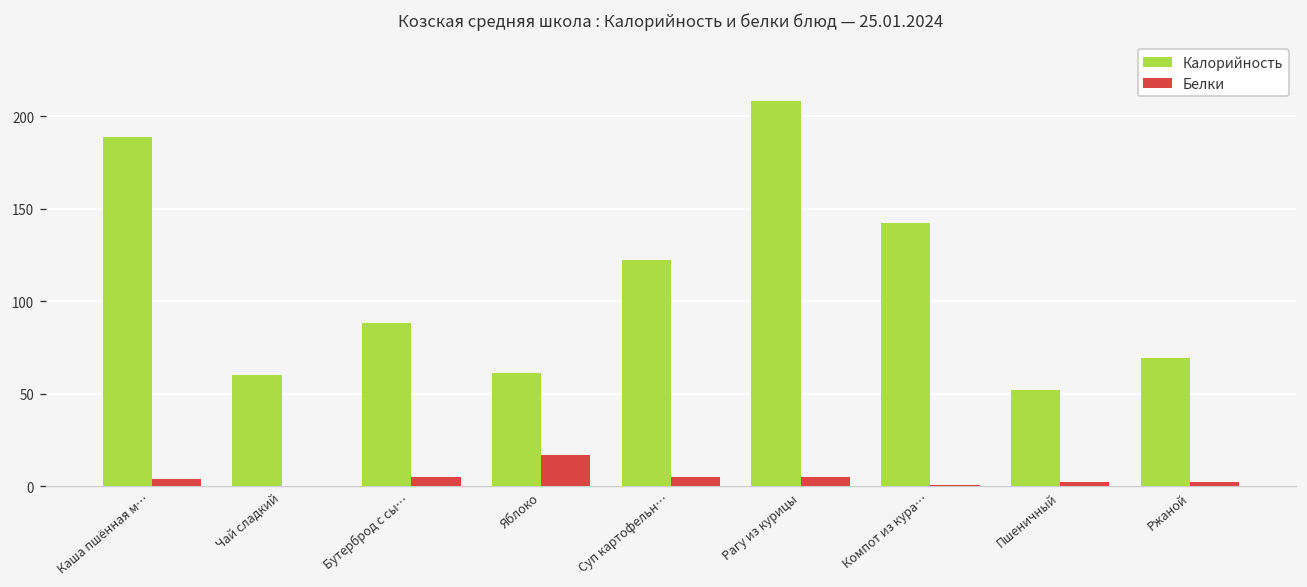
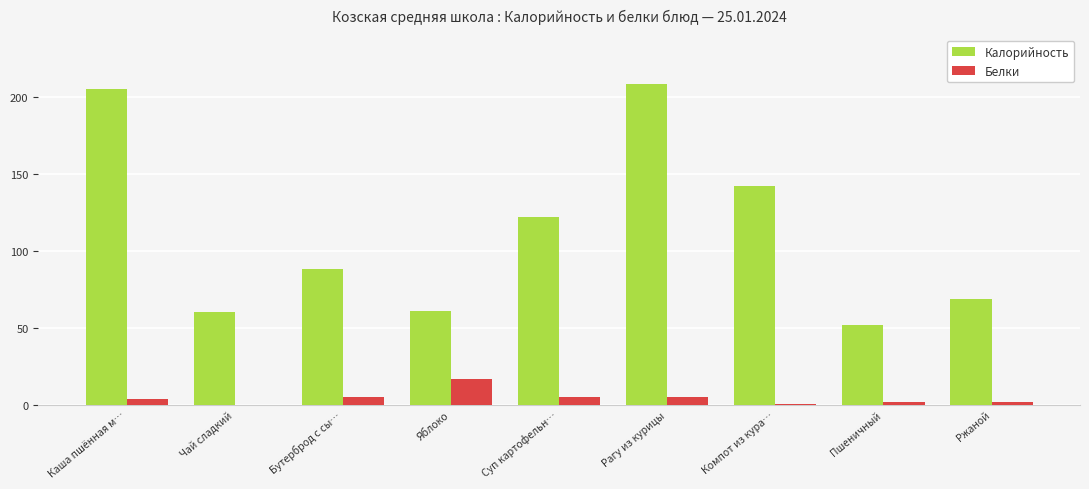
  {
    "Калорийность": {
-     "Каша пшённая м…": 189,
+     "Каша пшённая м…": 205,
      "Чай сладкий": 60,
      "Бутерброд с сы…": 88,
      "Яблоко": 61,
      "Суп картофельн…": 122,
      "Рагу из курицы": 208,
      "Компот из кура…": 142,
      "Пшеничный": 52,
      "Ржаной": 69
    },
    "Белки": {
      "Каша пшённая м…": 4,
      "Бутерброд с сы…": 5,
      "Яблоко": 17,
      "Суп картофельн…": 5,
      "Рагу из курицы": 5,
      "Пшеничный": 2,
      "Ржаной": 2
    }
  }
